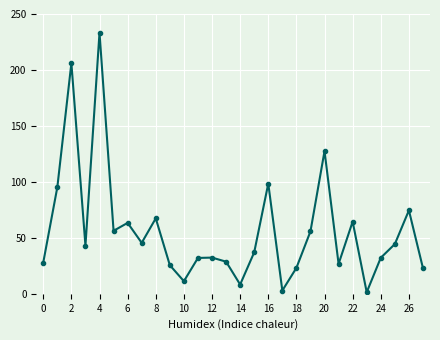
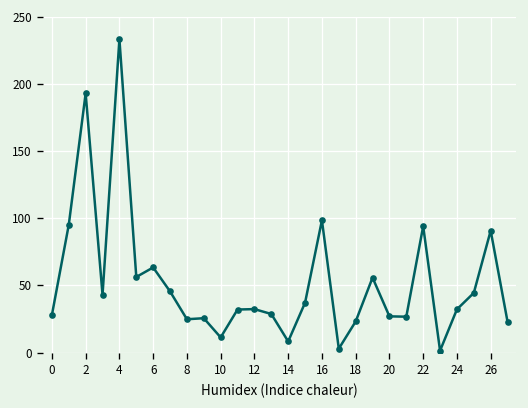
  {
    "0": 28,
-   "2": 206,
+   "2": 193,
    "4": 233,
    "6": 63,
-   "8": 67,
+   "8": 25,
    "10": 11,
    "12": 32,
    "14": 8,
    "16": 98,
    "18": 23,
-   "20": 127,
-   "22": 65,
+   "20": 27,
+   "22": 94,
    "24": 32,
-   "26": 75
+   "26": 91
  }
